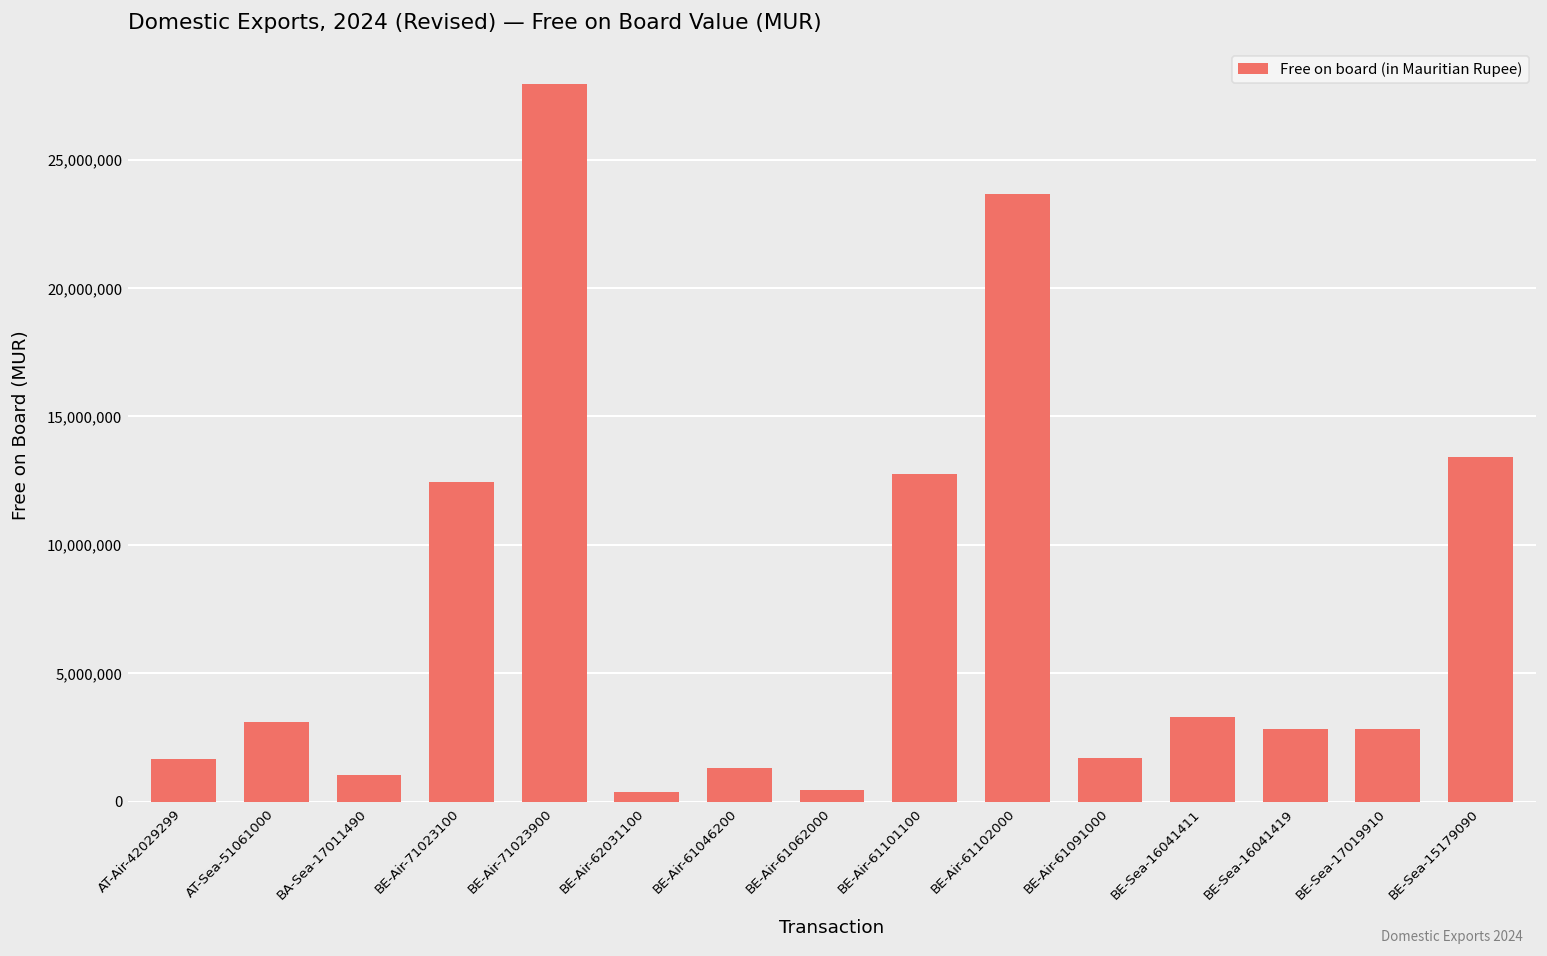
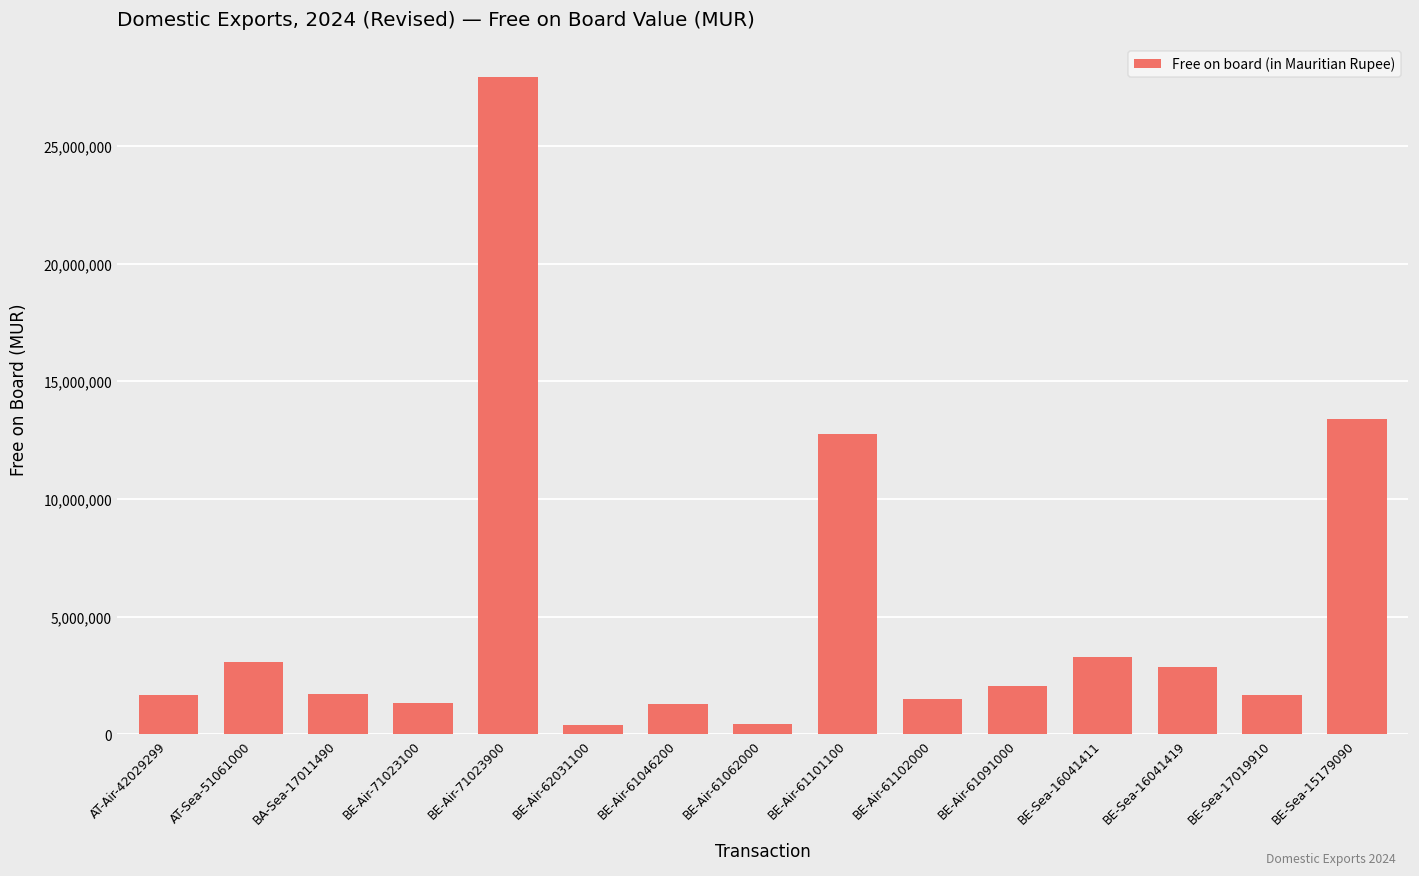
  {
    "AT-Air-42029299": "1,700,000",
    "AT-Sea-51061000": "3,100,000",
-   "BA-Sea-17011490": "1,000,000",
-   "BE-Air-71023100": "12,400,000",
+   "BA-Sea-17011490": "1,700,000",
+   "BE-Air-71023100": "1,300,000",
    "BE-Air-71023900": "27,900,000",
    "BE-Air-62031100": "400,000",
    "BE-Air-61046200": "1,300,000",
    "BE-Air-61062000": "400,000",
    "BE-Air-61101100": "12,800,000",
-   "BE-Air-61102000": "23,700,000",
-   "BE-Air-61091000": "1,700,000",
+   "BE-Air-61102000": "1,500,000",
+   "BE-Air-61091000": "2,100,000",
    "BE-Sea-16041411": "3,300,000",
    "BE-Sea-16041419": "2,800,000",
-   "BE-Sea-17019910": "2,800,000",
+   "BE-Sea-17019910": "1,700,000",
    "BE-Sea-15179090": "13,400,000"
  }
